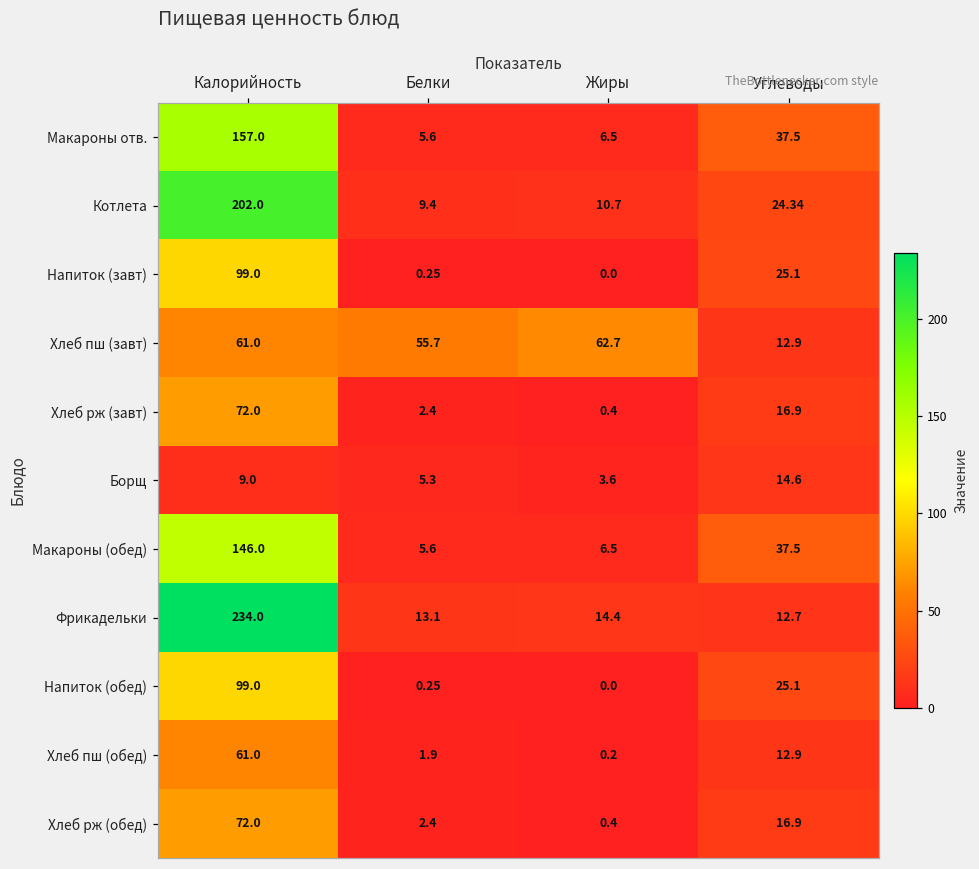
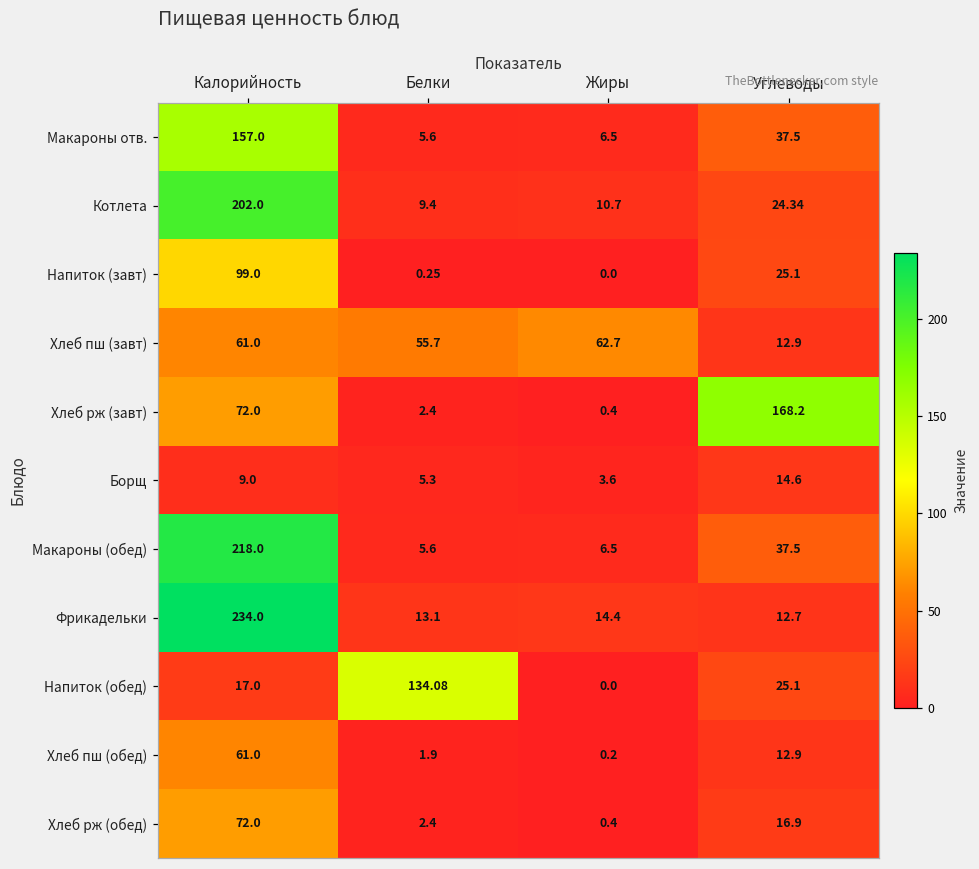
  {
    "Макароны отв.": {
      "Калорийность": 157.0,
      "Белки": 5.6,
      "Жиры": 6.5,
      "Углеводы": 37.5
    },
    "Котлета": {
      "Калорийность": 202.0,
      "Белки": 9.4,
      "Жиры": 10.7,
      "Углеводы": 24.34
    },
    "Напиток (завт)": {
      "Калорийность": 99.0,
      "Белки": 0.25,
      "Жиры": 0.0,
      "Углеводы": 25.1
    },
    "Хлеб пш (завт)": {
      "Калорийность": 61.0,
      "Белки": 55.7,
      "Жиры": 62.7,
      "Углеводы": 12.9
    },
    "Хлеб рж (завт)": {
      "Калорийность": 72.0,
      "Белки": 2.4,
      "Жиры": 0.4,
-     "Углеводы": 16.9
+     "Углеводы": 168.2
    },
    "Борщ": {
      "Калорийность": 9.0,
      "Белки": 5.3,
      "Жиры": 3.6,
      "Углеводы": 14.6
    },
    "Макароны (обед)": {
-     "Калорийность": 146.0,
+     "Калорийность": 218.0,
      "Белки": 5.6,
      "Жиры": 6.5,
      "Углеводы": 37.5
    },
    "Фрикадельки": {
      "Калорийность": 234.0,
      "Белки": 13.1,
      "Жиры": 14.4,
      "Углеводы": 12.7
    },
    "Напиток (обед)": {
-     "Калорийность": 99.0,
-     "Белки": 0.25,
+     "Калорийность": 17.0,
+     "Белки": 134.08,
      "Жиры": 0.0,
      "Углеводы": 25.1
    },
    "Хлеб пш (обед)": {
      "Калорийность": 61.0,
      "Белки": 1.9,
      "Жиры": 0.2,
      "Углеводы": 12.9
    },
    "Хлеб рж (обед)": {
      "Калорийность": 72.0,
      "Белки": 2.4,
      "Жиры": 0.4,
      "Углеводы": 16.9
    }
  }
